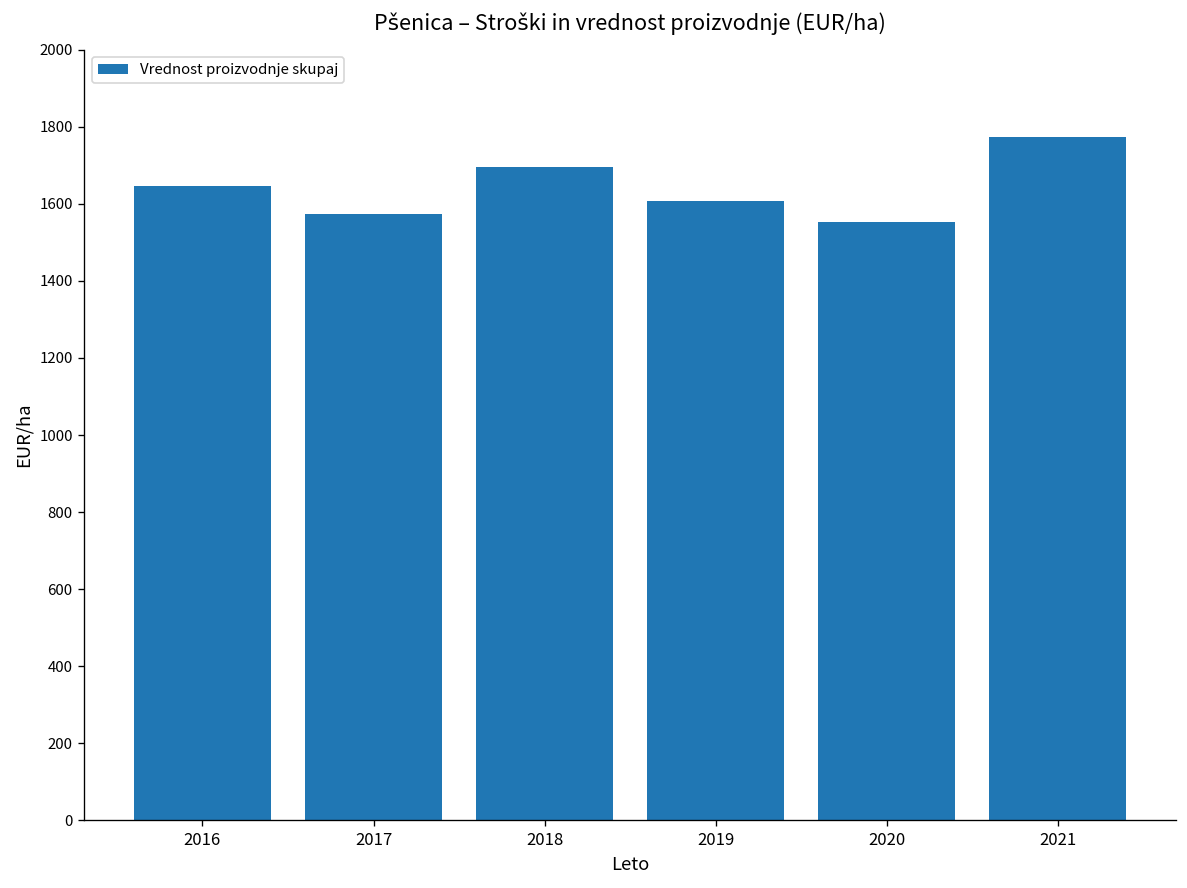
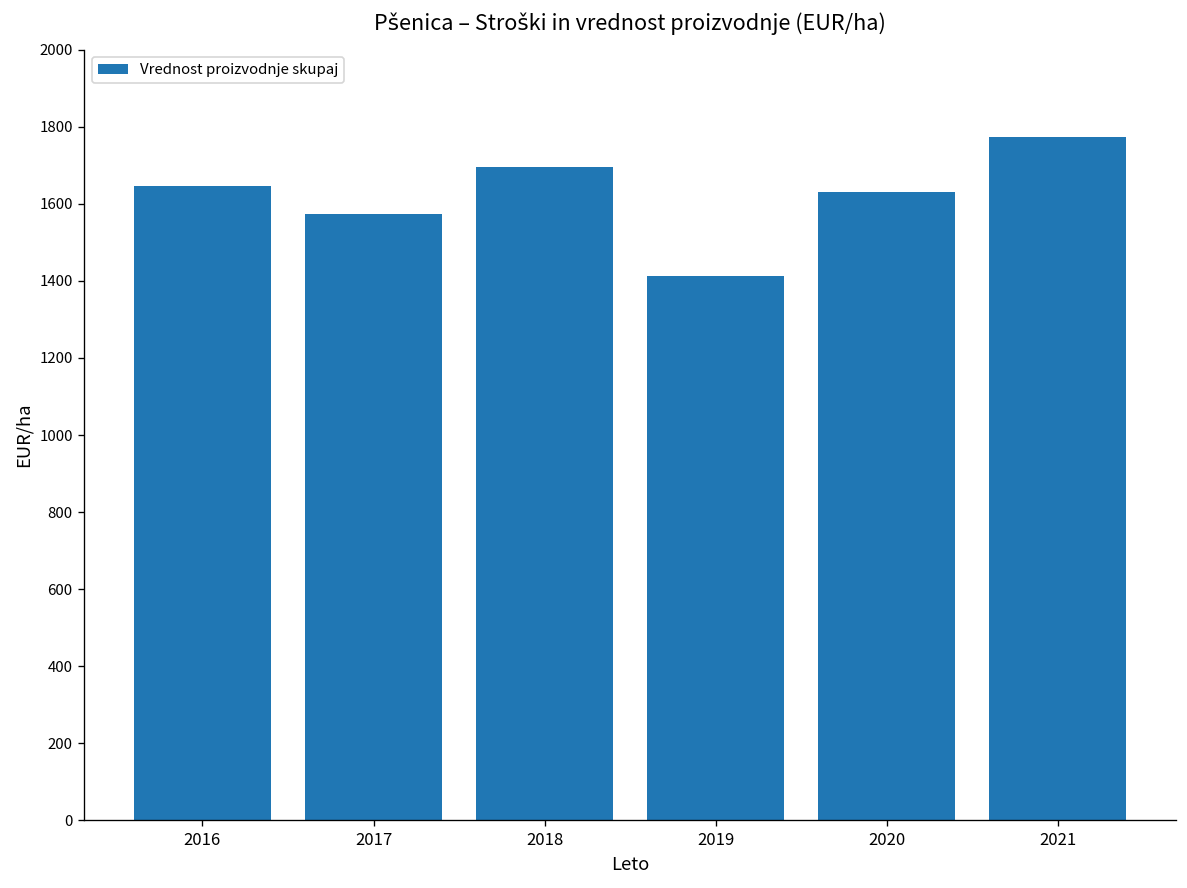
  {
    "2016": 1650,
    "2017": 1570,
    "2018": 1690,
-   "2019": 1610,
-   "2020": 1550,
+   "2019": 1410,
+   "2020": 1630,
    "2021": 1770
  }
